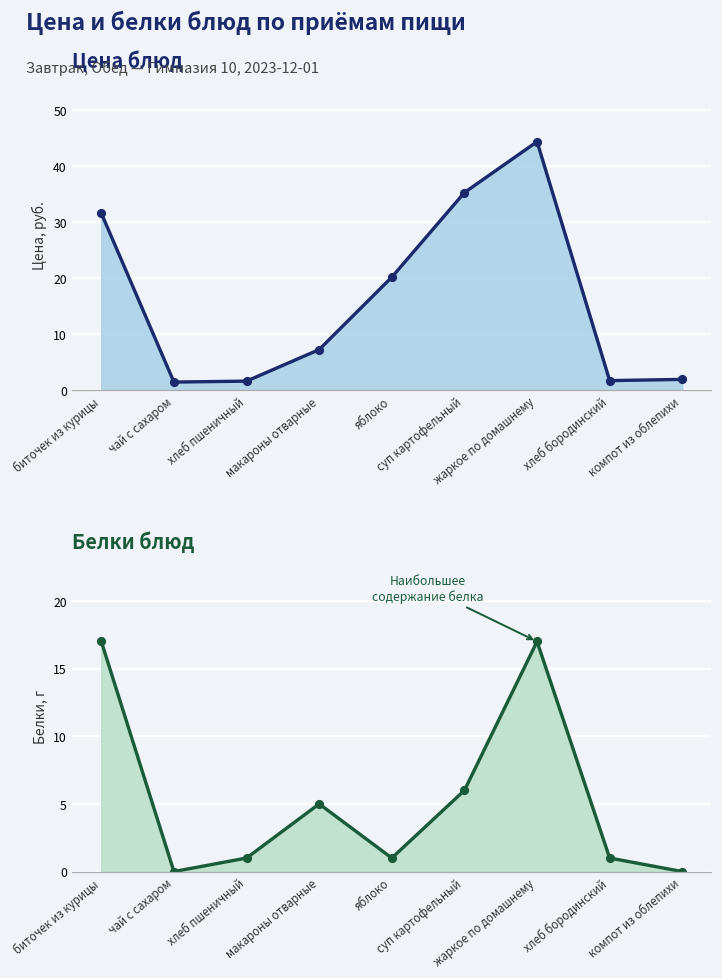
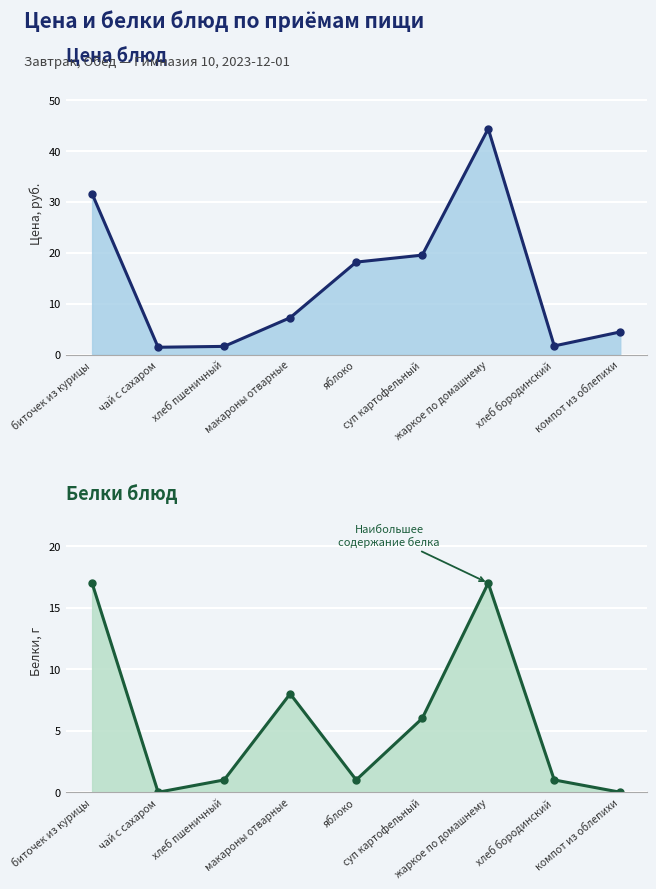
  {
    "Цена блюд": {
      "биточек из курицы": 32,
      "чай с сахаром": 1,
      "хлеб пшеничный": 2,
      "макароны отварные": 7,
-     "яблоко": 20,
-     "суп картофельный": 35,
+     "яблоко": 18,
+     "суп картофельный": 20,
      "жаркое по домашнему": 44,
      "хлеб бородинский": 2,
-     "компот из облепихи": 2
+     "компот из облепихи": 4
    },
    "Белки блюд": {
      "биточек из курицы": 17,
      "чай с сахаром": 0,
      "хлеб пшеничный": 1,
-     "макароны отварные": 5,
+     "макароны отварные": 8,
      "яблоко": 1,
      "суп картофельный": 6,
      "жаркое по домашнему": 17,
      "хлеб бородинский": 1,
      "компот из облепихи": 0
    }
  }
